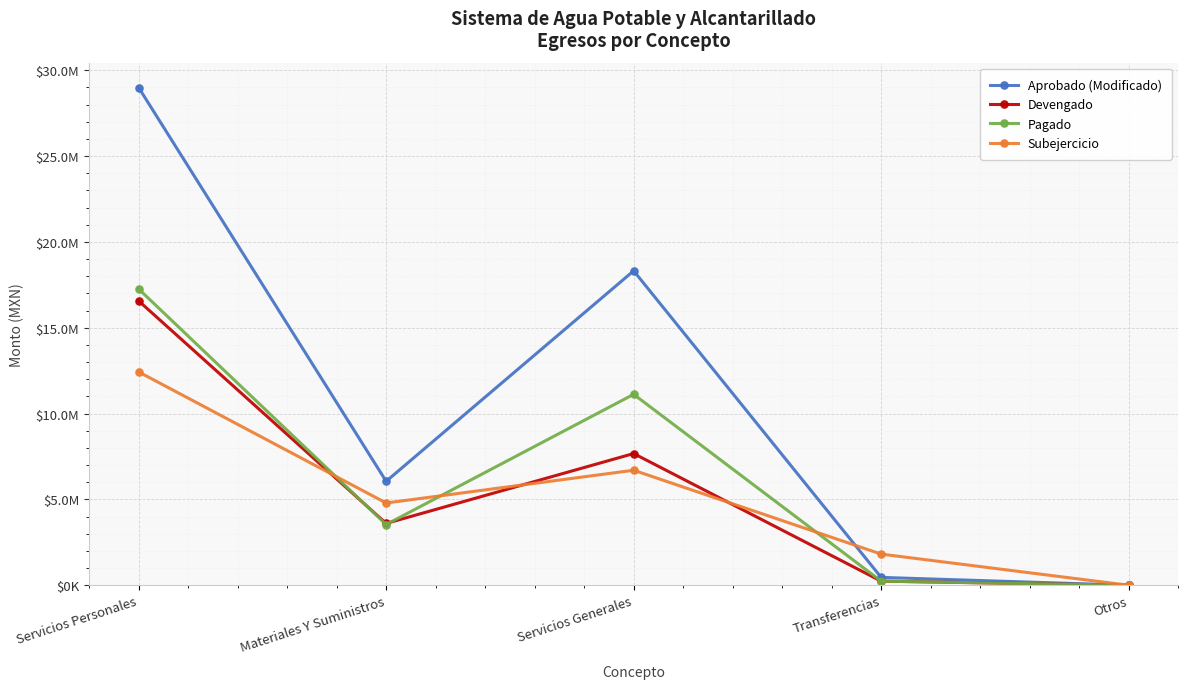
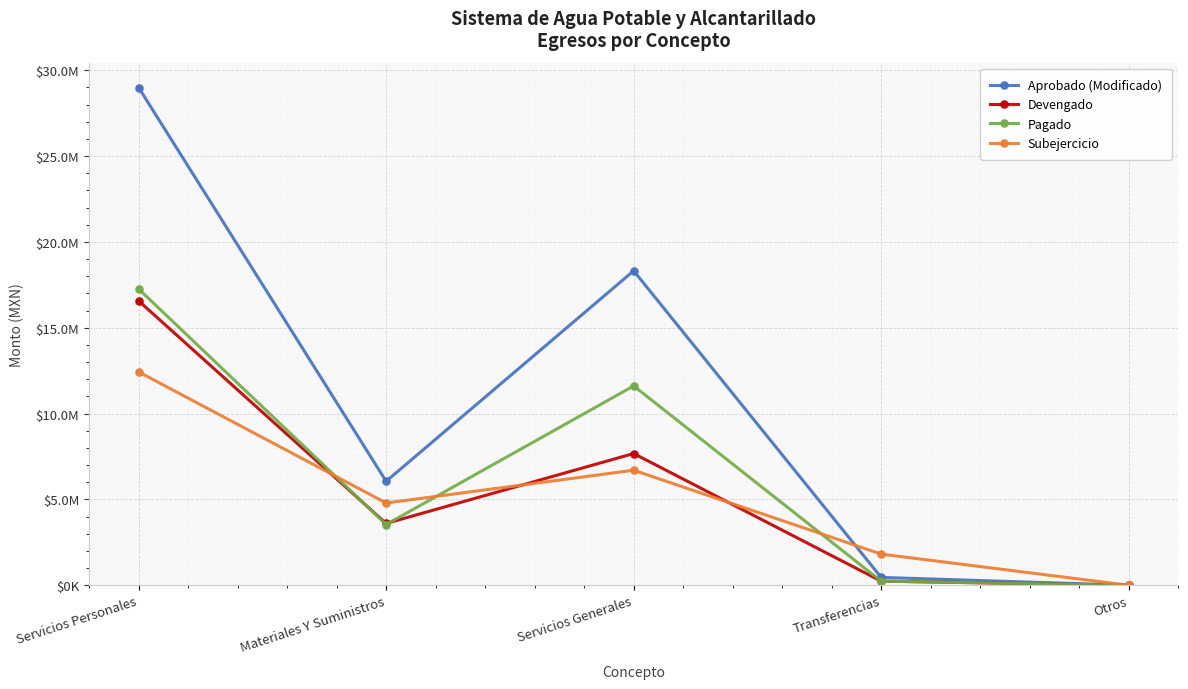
  {
    "Aprobado (Modificado)": {
      "Servicios Personales": "$29000000",
      "Materiales Y Suministros": "$6100000",
      "Servicios Generales": "$18300000",
      "Transferencias": "$500000"
    },
    "Devengado": {
      "Servicios Personales": "$16600000",
      "Servicios Generales": "$7700000"
    },
    "Pagado": {
      "Servicios Personales": "$17300000",
-     "Servicios Generales": "$11100000"
+     "Servicios Generales": "$11600000"
    },
    "Subejercicio": {
      "Servicios Personales": "$12400000",
      "Materiales Y Suministros": "$4800000",
      "Servicios Generales": "$6700000",
      "Transferencias": "$1800000"
    }
  }
